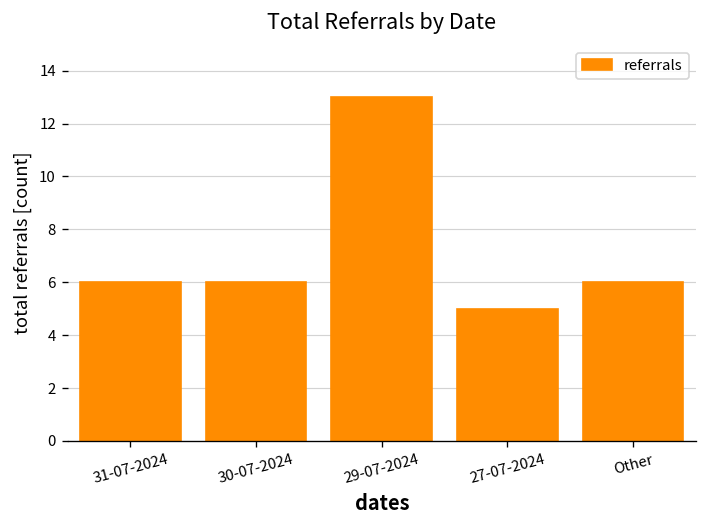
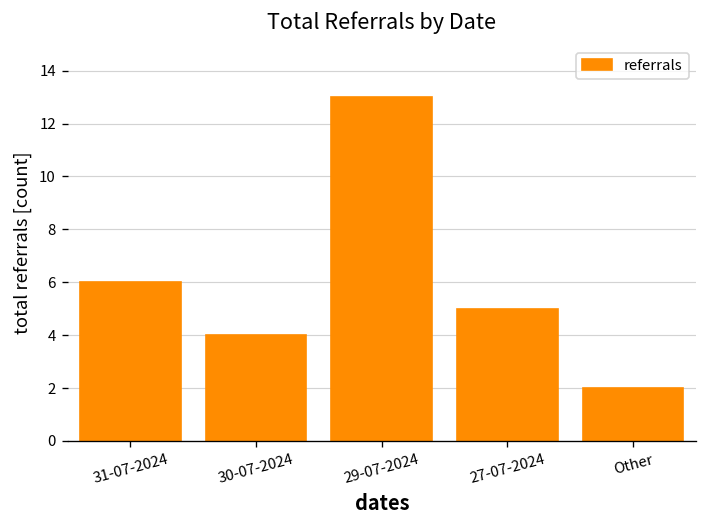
  {
    "31-07-2024": 6,
-   "30-07-2024": 6,
+   "30-07-2024": 4,
    "29-07-2024": 13,
    "27-07-2024": 5,
-   "Other": 6
+   "Other": 2
  }
